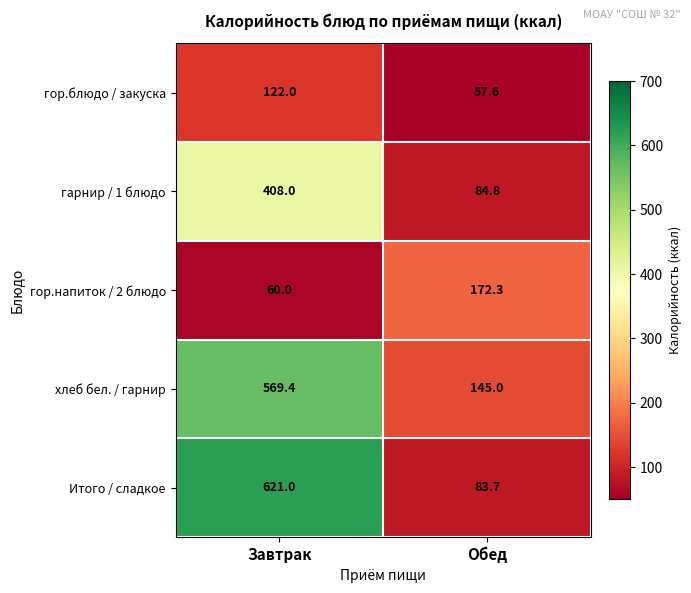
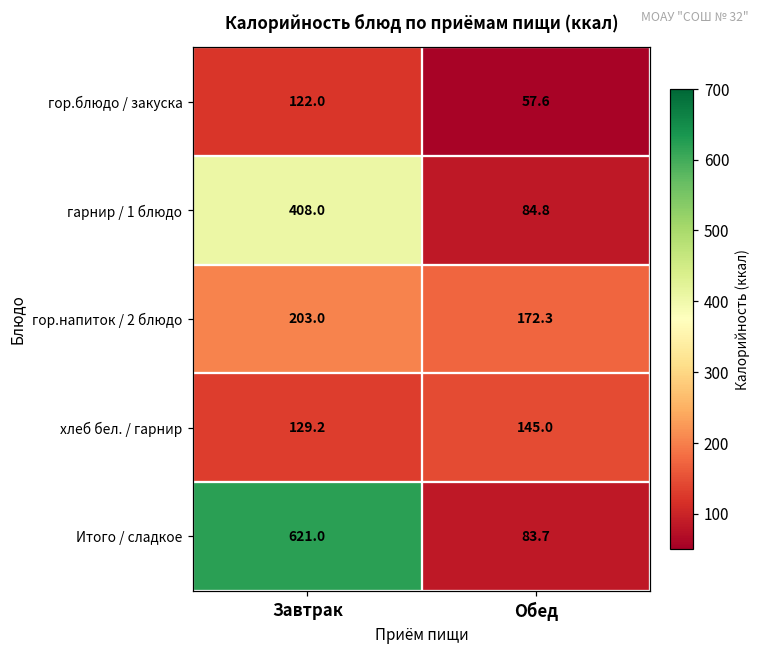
  {
    "гор.блюдо / закуска": {
      "Завтрак": 122.0,
      "Обед": 57.6
    },
    "гарнир / 1 блюдо": {
      "Завтрак": 408.0,
      "Обед": 84.8
    },
    "гор.напиток / 2 блюдо": {
-     "Завтрак": 60.0,
+     "Завтрак": 203.0,
      "Обед": 172.3
    },
    "хлеб бел. / гарнир": {
-     "Завтрак": 569.4,
+     "Завтрак": 129.2,
      "Обед": 145.0
    },
    "Итого / сладкое": {
      "Завтрак": 621.0,
      "Обед": 83.7
    }
  }
